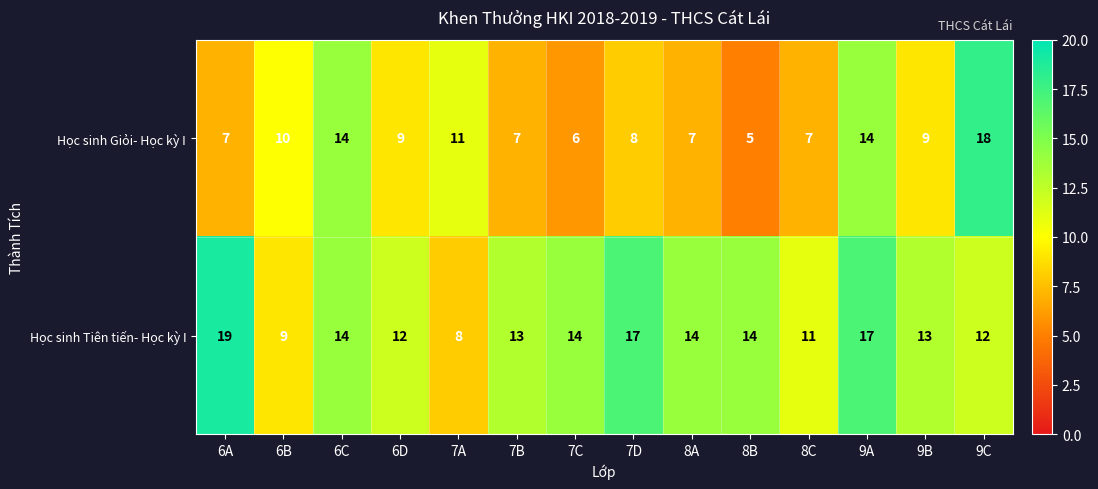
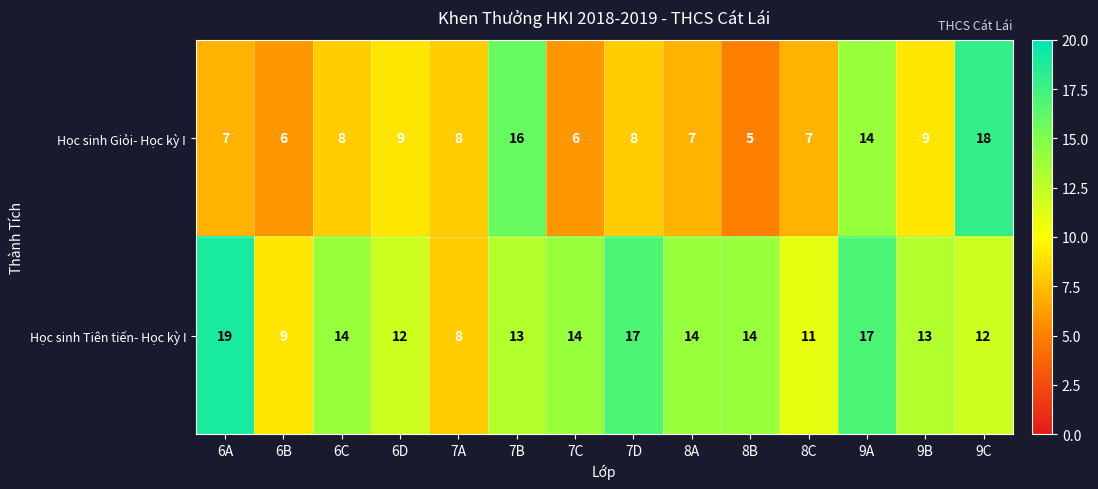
  {
    "Học sinh Giỏi- Học kỳ I": {
      "6A": 7,
-     "6B": 10,
-     "6C": 14,
+     "6B": 6,
+     "6C": 8,
      "6D": 9,
-     "7A": 11,
-     "7B": 7,
+     "7A": 8,
+     "7B": 16,
      "7C": 6,
      "7D": 8,
      "8A": 7,
      "8B": 5,
      "8C": 7,
      "9A": 14,
      "9B": 9,
      "9C": 18
    },
    "Học sinh Tiên tiến- Học kỳ I": {
      "6A": 19,
      "6B": 9,
      "6C": 14,
      "6D": 12,
      "7A": 8,
      "7B": 13,
      "7C": 14,
      "7D": 17,
      "8A": 14,
      "8B": 14,
      "8C": 11,
      "9A": 17,
      "9B": 13,
      "9C": 12
    }
  }
